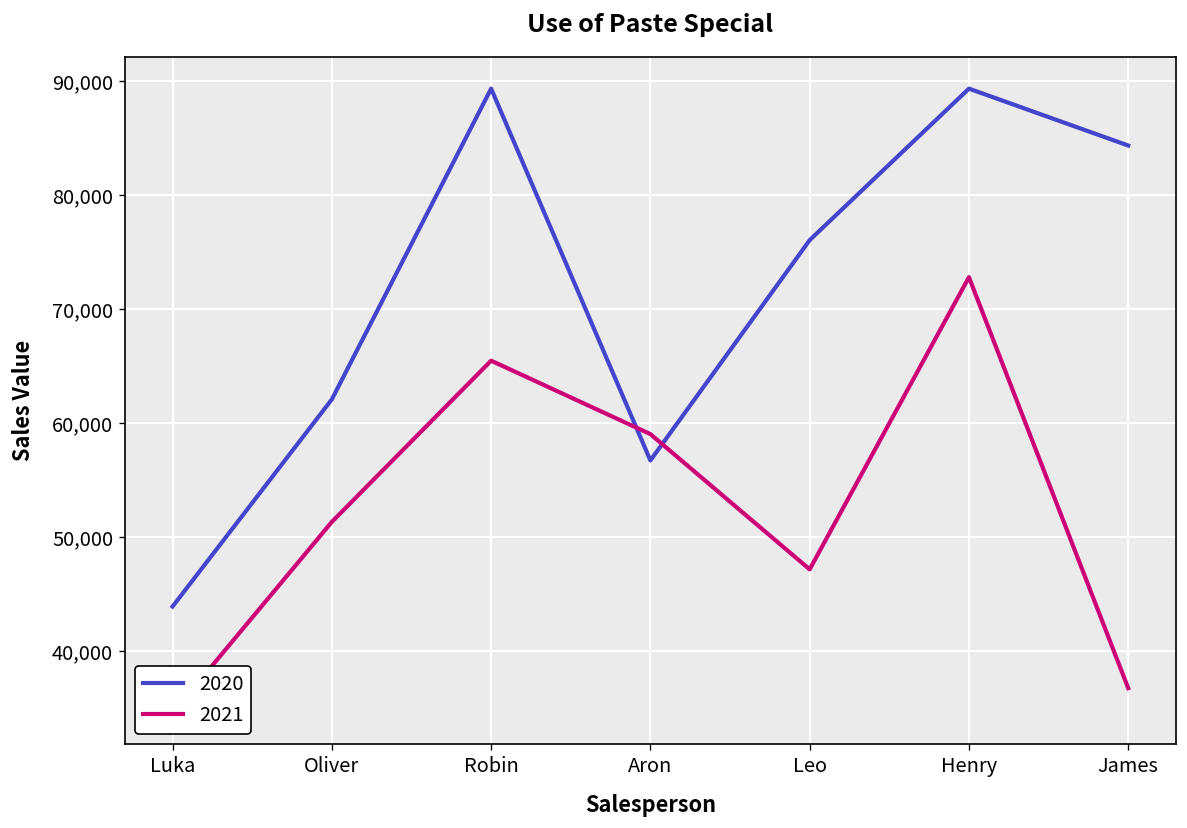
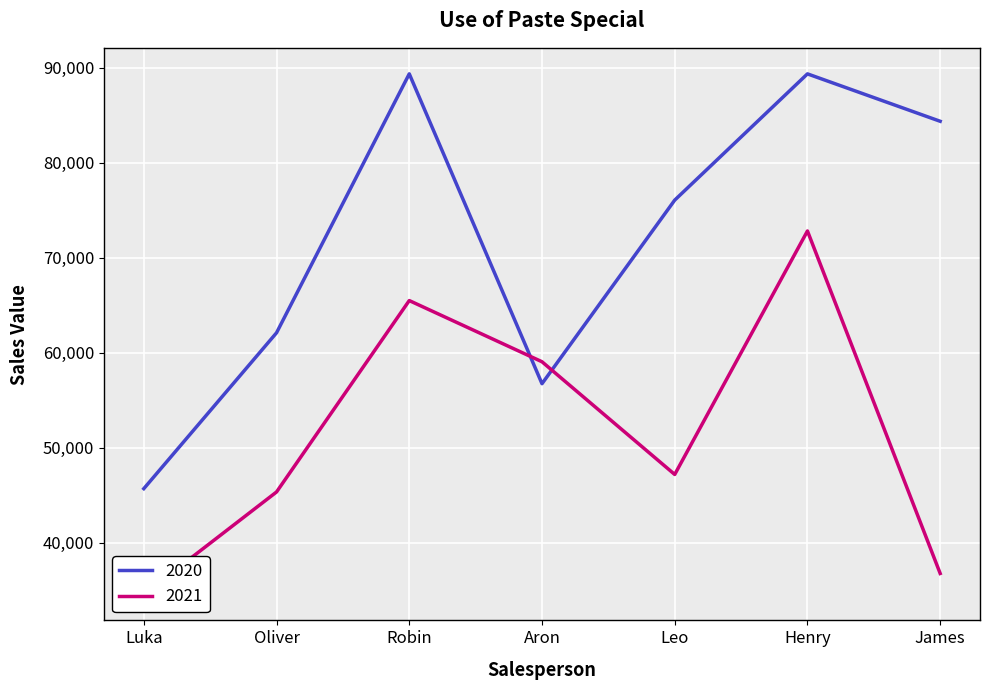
  {
    "2020": {
-     "Luka": "44,000",
+     "Luka": "46,000",
      "Oliver": "62,000",
      "Robin": "89,000",
      "Aron": "57,000",
      "Leo": "76,000",
      "Henry": "89,000",
      "James": "84,000"
    },
    "2021": {
-     "Oliver": "51,000",
+     "Oliver": "45,000",
      "Robin": "65,000",
      "Aron": "59,000",
      "Leo": "47,000",
      "Henry": "73,000",
      "James": "37,000"
    }
  }
